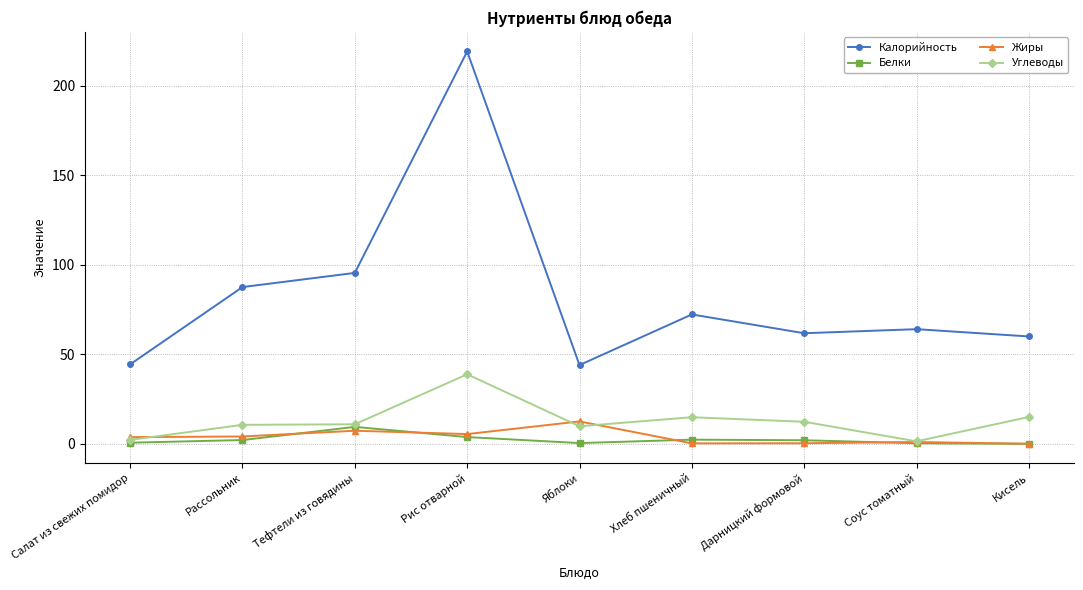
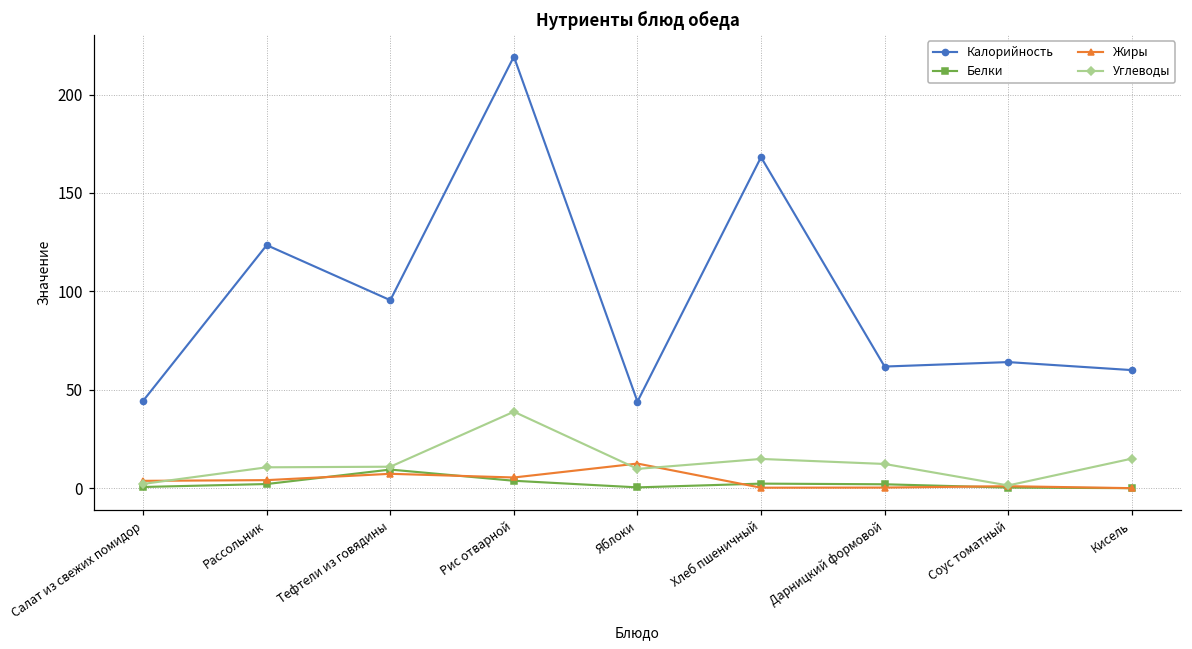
  {
    "Калорийность": {
      "Салат из свежих помидор": 44,
-     "Рассольник": 88,
+     "Рассольник": 124,
      "Тефтели из говядины": 96,
      "Рис отварной": 219,
      "Яблоки": 44,
-     "Хлеб пшеничный": 72,
+     "Хлеб пшеничный": 168,
      "Дарницкий формовой": 62,
      "Соус томатный": 64,
      "Кисель": 60
    },
    "Белки": {
      "Салат из свежих помидор": 1,
      "Рассольник": 2,
      "Тефтели из говядины": 9,
      "Рис отварной": 4,
      "Яблоки": 0,
      "Хлеб пшеничный": 2,
      "Дарницкий формовой": 2
    },
    "Жиры": {
      "Салат из свежих помидор": 4,
      "Рассольник": 4,
      "Тефтели из говядины": 7,
      "Рис отварной": 5,
      "Яблоки": 13,
      "Хлеб пшеничный": 0,
      "Дарницкий формовой": 0
    },
    "Углеводы": {
      "Салат из свежих помидор": 2,
      "Рассольник": 11,
      "Тефтели из говядины": 11,
      "Рис отварной": 39,
      "Яблоки": 10,
      "Хлеб пшеничный": 15,
      "Дарницкий формовой": 12,
      "Кисель": 15
    }
  }
